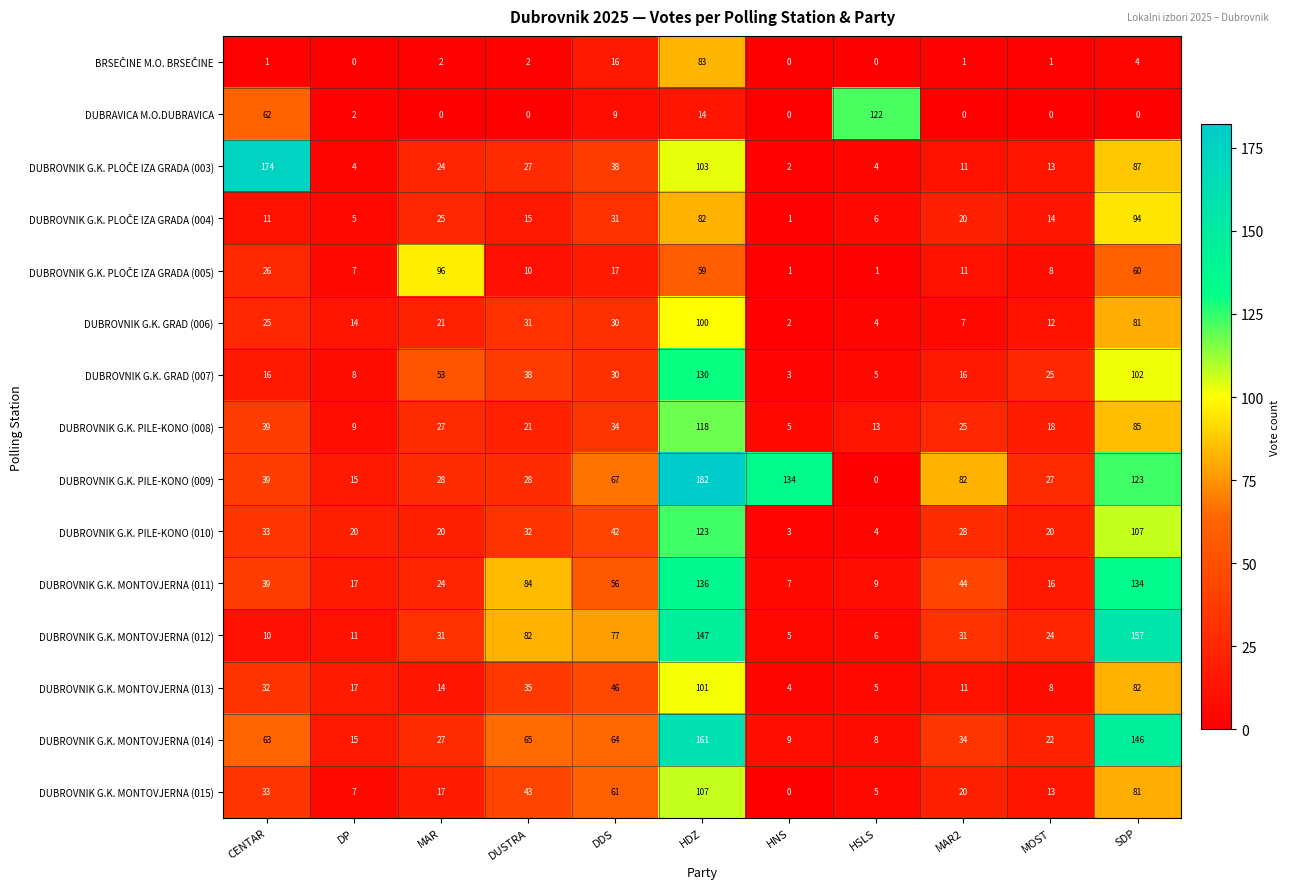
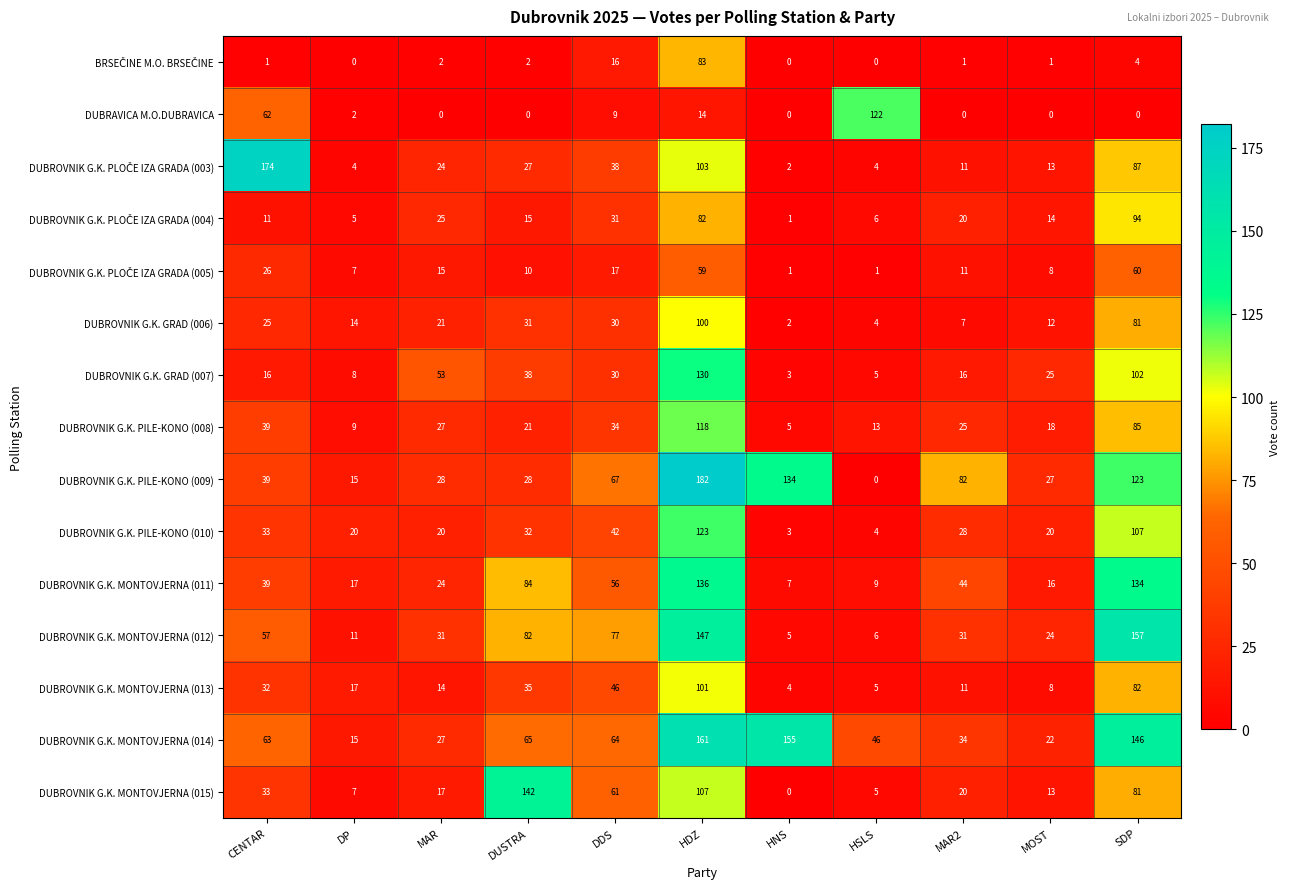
  {
    "BRSEČINE M.O. BRSEČINE": {
      "CENTAR": 1,
      "DP": 0,
      "MAR": 2,
      "DUSTRA": 2,
      "DDS": 16,
      "HDZ": 83,
      "HNS": 0,
      "HSLS": 0,
      "MAR2": 1,
      "MOST": 1,
      "SDP": 4
    },
    "DUBRAVICA M.O.DUBRAVICA": {
      "CENTAR": 62,
      "DP": 2,
      "MAR": 0,
      "DUSTRA": 0,
      "DDS": 9,
      "HDZ": 14,
      "HNS": 0,
      "HSLS": 122,
      "MAR2": 0,
      "MOST": 0,
      "SDP": 0
    },
    "DUBROVNIK G.K. PLOČE IZA GRADA (003)": {
      "CENTAR": 174,
      "DP": 4,
      "MAR": 24,
      "DUSTRA": 27,
      "DDS": 38,
      "HDZ": 103,
      "HNS": 2,
      "HSLS": 4,
      "MAR2": 11,
      "MOST": 13,
      "SDP": 87
    },
    "DUBROVNIK G.K. PLOČE IZA GRADA (004)": {
      "CENTAR": 11,
      "DP": 5,
      "MAR": 25,
      "DUSTRA": 15,
      "DDS": 31,
      "HDZ": 82,
      "HNS": 1,
      "HSLS": 6,
      "MAR2": 20,
      "MOST": 14,
      "SDP": 94
    },
    "DUBROVNIK G.K. PLOČE IZA GRADA (005)": {
      "CENTAR": 26,
      "DP": 7,
-     "MAR": 96,
+     "MAR": 15,
      "DUSTRA": 10,
      "DDS": 17,
      "HDZ": 59,
      "HNS": 1,
      "HSLS": 1,
      "MAR2": 11,
      "MOST": 8,
      "SDP": 60
    },
    "DUBROVNIK G.K. GRAD (006)": {
      "CENTAR": 25,
      "DP": 14,
      "MAR": 21,
      "DUSTRA": 31,
      "DDS": 30,
      "HDZ": 100,
      "HNS": 2,
      "HSLS": 4,
      "MAR2": 7,
      "MOST": 12,
      "SDP": 81
    },
    "DUBROVNIK G.K. GRAD (007)": {
      "CENTAR": 16,
      "DP": 8,
      "MAR": 53,
      "DUSTRA": 38,
      "DDS": 30,
      "HDZ": 130,
      "HNS": 3,
      "HSLS": 5,
      "MAR2": 16,
      "MOST": 25,
      "SDP": 102
    },
    "DUBROVNIK G.K. PILE-KONO (008)": {
      "CENTAR": 39,
      "DP": 9,
      "MAR": 27,
      "DUSTRA": 21,
      "DDS": 34,
      "HDZ": 118,
      "HNS": 5,
      "HSLS": 13,
      "MAR2": 25,
      "MOST": 18,
      "SDP": 85
    },
    "DUBROVNIK G.K. PILE-KONO (009)": {
      "CENTAR": 39,
      "DP": 15,
      "MAR": 28,
      "DUSTRA": 28,
      "DDS": 67,
      "HDZ": 182,
      "HNS": 134,
      "HSLS": 0,
      "MAR2": 82,
      "MOST": 27,
      "SDP": 123
    },
    "DUBROVNIK G.K. PILE-KONO (010)": {
      "CENTAR": 33,
      "DP": 20,
      "MAR": 20,
      "DUSTRA": 32,
      "DDS": 42,
      "HDZ": 123,
      "HNS": 3,
      "HSLS": 4,
      "MAR2": 28,
      "MOST": 20,
      "SDP": 107
    },
    "DUBROVNIK G.K. MONTOVJERNA (011)": {
      "CENTAR": 39,
      "DP": 17,
      "MAR": 24,
      "DUSTRA": 84,
      "DDS": 56,
      "HDZ": 136,
      "HNS": 7,
      "HSLS": 9,
      "MAR2": 44,
      "MOST": 16,
      "SDP": 134
    },
    "DUBROVNIK G.K. MONTOVJERNA (012)": {
-     "CENTAR": 10,
+     "CENTAR": 57,
      "DP": 11,
      "MAR": 31,
      "DUSTRA": 82,
      "DDS": 77,
      "HDZ": 147,
      "HNS": 5,
      "HSLS": 6,
      "MAR2": 31,
      "MOST": 24,
      "SDP": 157
    },
    "DUBROVNIK G.K. MONTOVJERNA (013)": {
      "CENTAR": 32,
      "DP": 17,
      "MAR": 14,
      "DUSTRA": 35,
      "DDS": 46,
      "HDZ": 101,
      "HNS": 4,
      "HSLS": 5,
      "MAR2": 11,
      "MOST": 8,
      "SDP": 82
    },
    "DUBROVNIK G.K. MONTOVJERNA (014)": {
      "CENTAR": 63,
      "DP": 15,
      "MAR": 27,
      "DUSTRA": 65,
      "DDS": 64,
      "HDZ": 161,
-     "HNS": 9,
-     "HSLS": 8,
+     "HNS": 155,
+     "HSLS": 46,
      "MAR2": 34,
      "MOST": 22,
      "SDP": 146
    },
    "DUBROVNIK G.K. MONTOVJERNA (015)": {
      "CENTAR": 33,
      "DP": 7,
      "MAR": 17,
-     "DUSTRA": 43,
+     "DUSTRA": 142,
      "DDS": 61,
      "HDZ": 107,
      "HNS": 0,
      "HSLS": 5,
      "MAR2": 20,
      "MOST": 13,
      "SDP": 81
    }
  }
